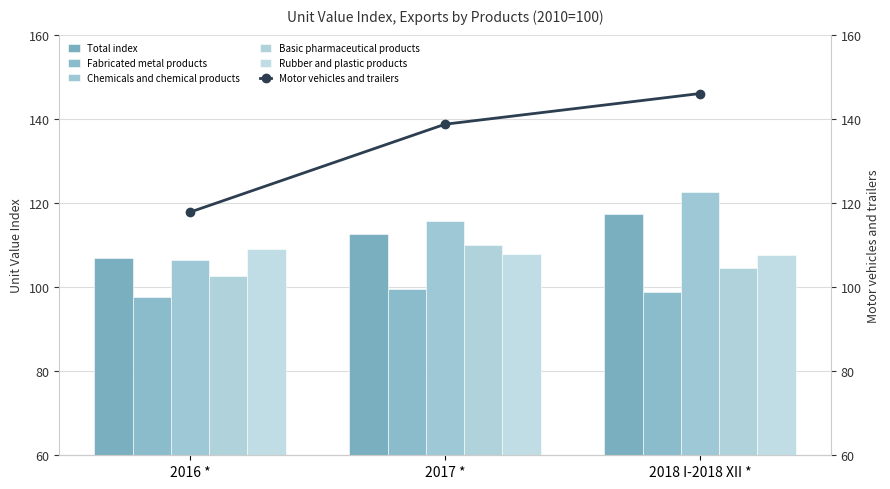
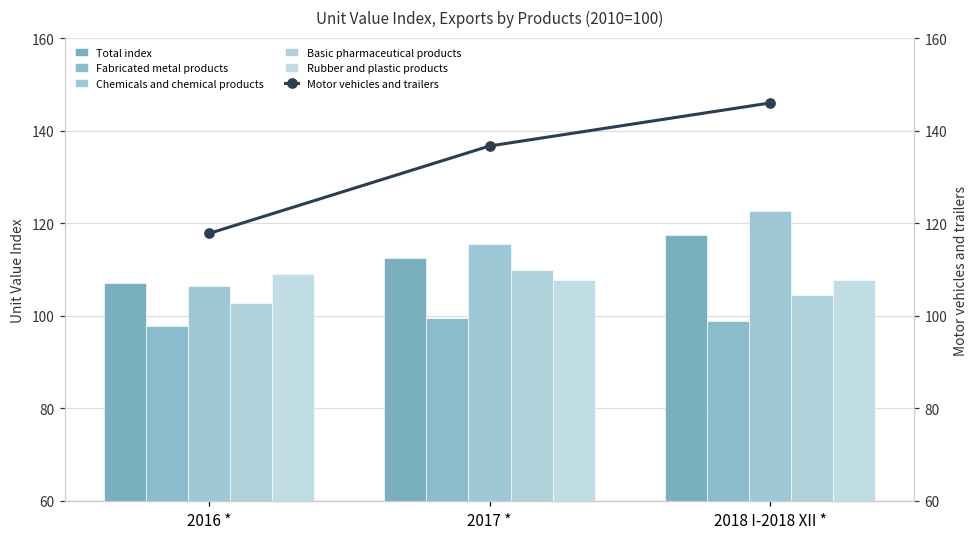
  {
    "Motor vehicles and trailers": {
      "2016 *": 118,
-     "2017 *": 139,
+     "2017 *": 137,
      "2018 I-2018 XII *": 146
    }
  }
